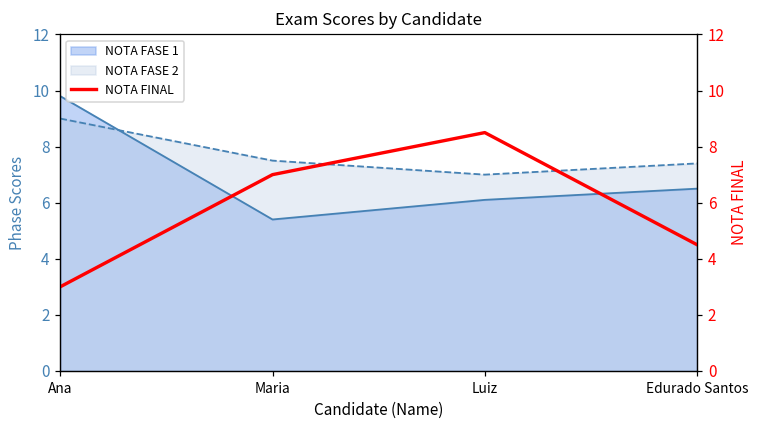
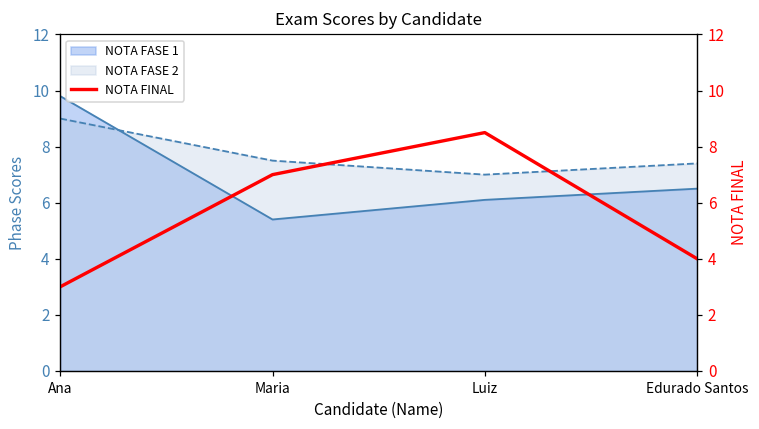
  {
    "NOTA FASE 1": {
      "Ana": 9.8,
      "Maria": 5.4,
      "Luiz": 6.1,
      "Edurado Santos": 6.5
    },
    "NOTA FASE 2": {
      "Ana": 9.0,
      "Maria": 7.5,
      "Luiz": 7.0,
      "Edurado Santos": 7.4
    },
    "NOTA FINAL": {
      "Ana": 3.0,
      "Maria": 7.0,
      "Luiz": 8.5,
-     "Edurado Santos": 4.5
+     "Edurado Santos": 4.0
    }
  }
